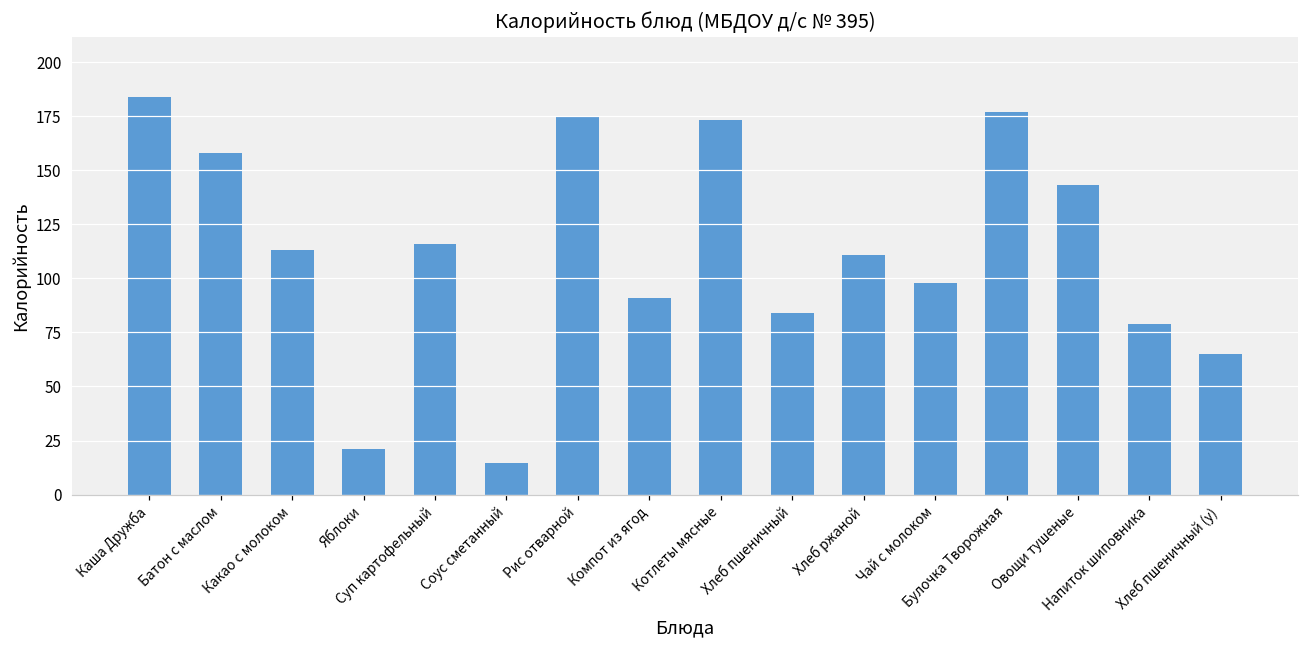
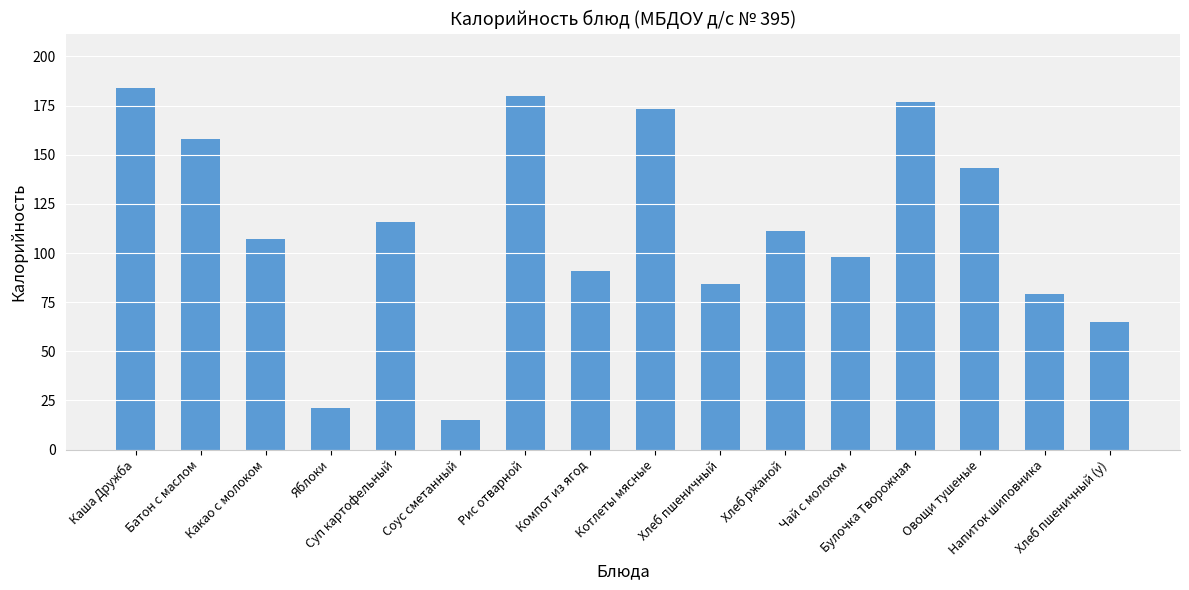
  {
    "Каша Дружба": 184,
    "Батон с маслом": 158,
-   "Какао с молоком": 113,
+   "Какао с молоком": 107,
    "Яблоки": 21,
    "Суп картофельный": 116,
    "Соус сметанный": 15,
-   "Рис отварной": 175,
+   "Рис отварной": 180,
    "Компот из ягод": 91,
    "Котлеты мясные": 173,
    "Хлеб пшеничный": 84,
    "Хлеб ржаной": 111,
    "Чай с молоком": 98,
    "Булочка Творожная": 177,
    "Овощи тушеные": 143,
    "Напиток шиповника": 79,
    "Хлеб пшеничный (у)": 65
  }
